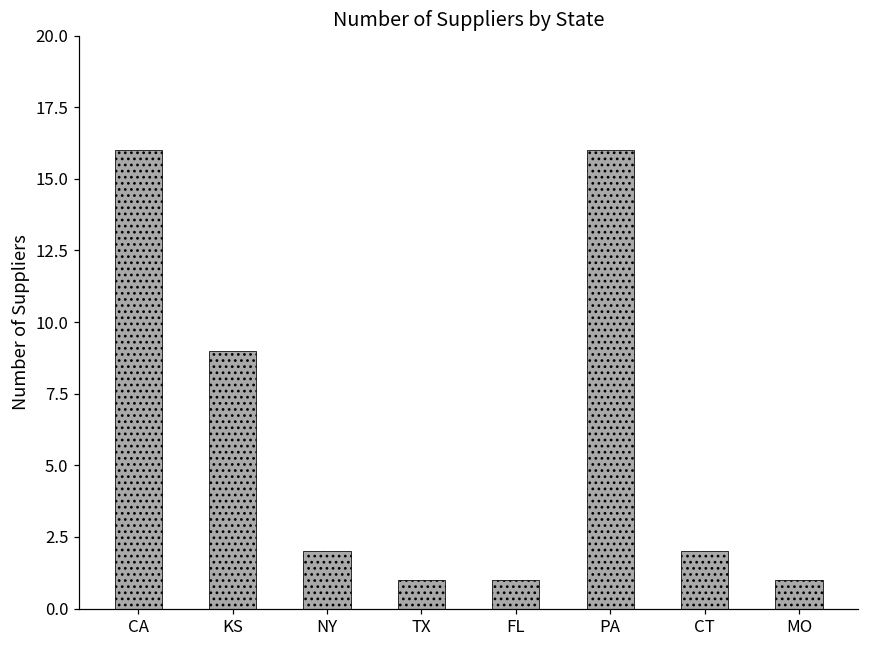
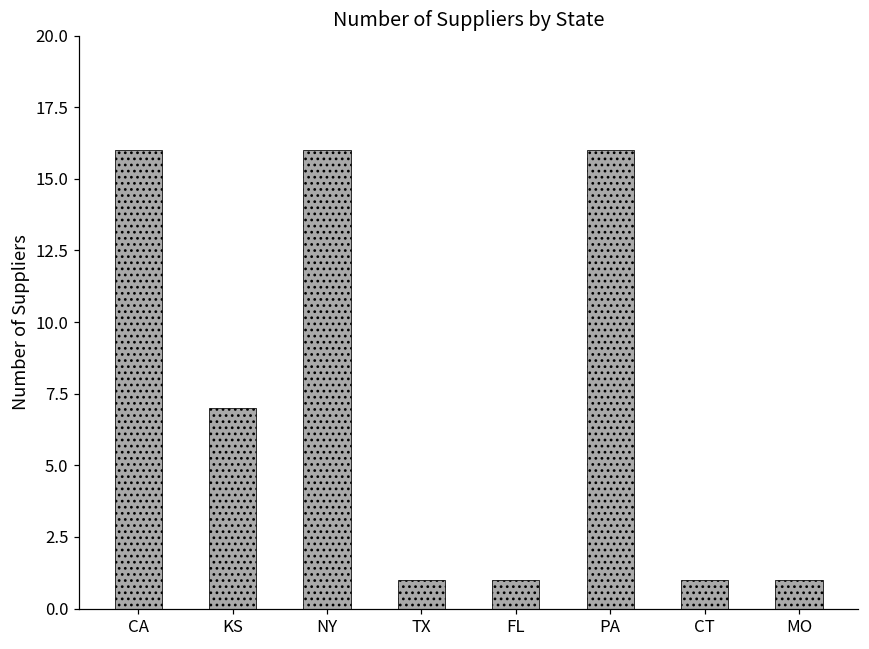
  {
    "CA": 16,
-   "KS": 9,
-   "NY": 2,
+   "KS": 7,
+   "NY": 16,
    "TX": 1,
    "FL": 1,
    "PA": 16,
-   "CT": 2,
+   "CT": 1,
    "MO": 1
  }
